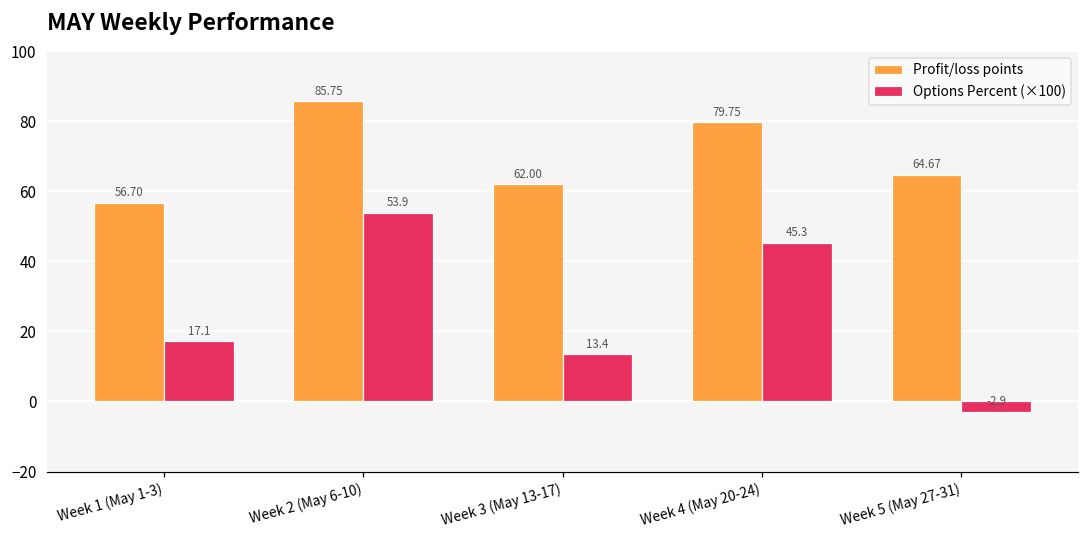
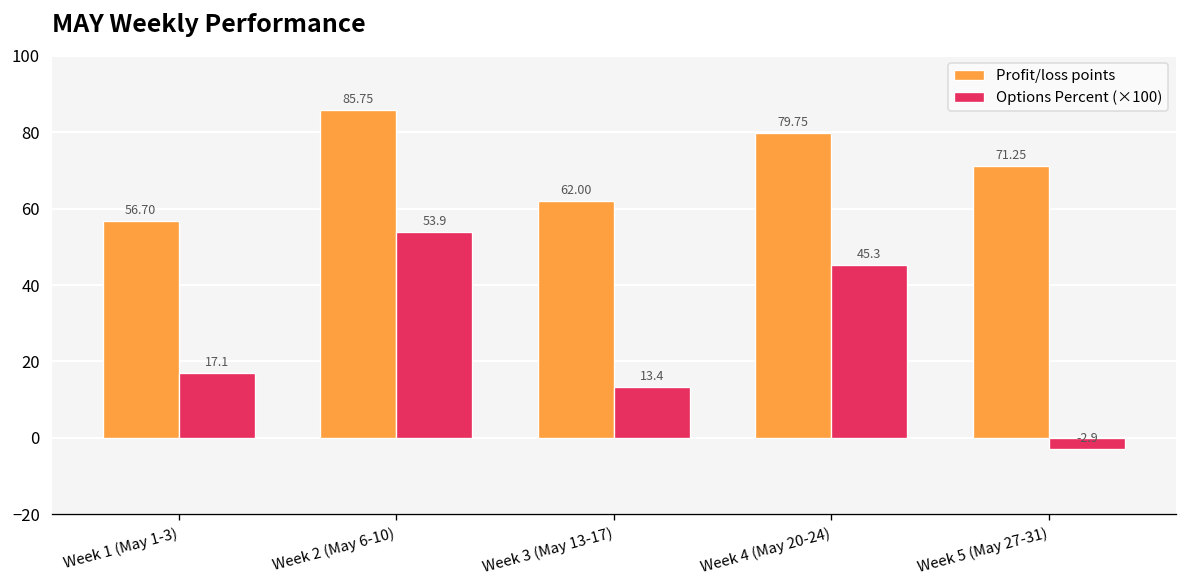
  {
    "Profit/loss points": {
      "Week 1 (May 1-3)": 56.70,
      "Week 2 (May 6-10)": 85.75,
      "Week 3 (May 13-17)": 62.00,
      "Week 4 (May 20-24)": 79.75,
-     "Week 5 (May 27-31)": 64.67
+     "Week 5 (May 27-31)": 71.25
    },
    "Options Percent (×100)": {
      "Week 1 (May 1-3)": 17.1,
      "Week 2 (May 6-10)": 53.9,
      "Week 3 (May 13-17)": 13.4,
      "Week 4 (May 20-24)": 45.3,
      "Week 5 (May 27-31)": -2.9
    }
  }
